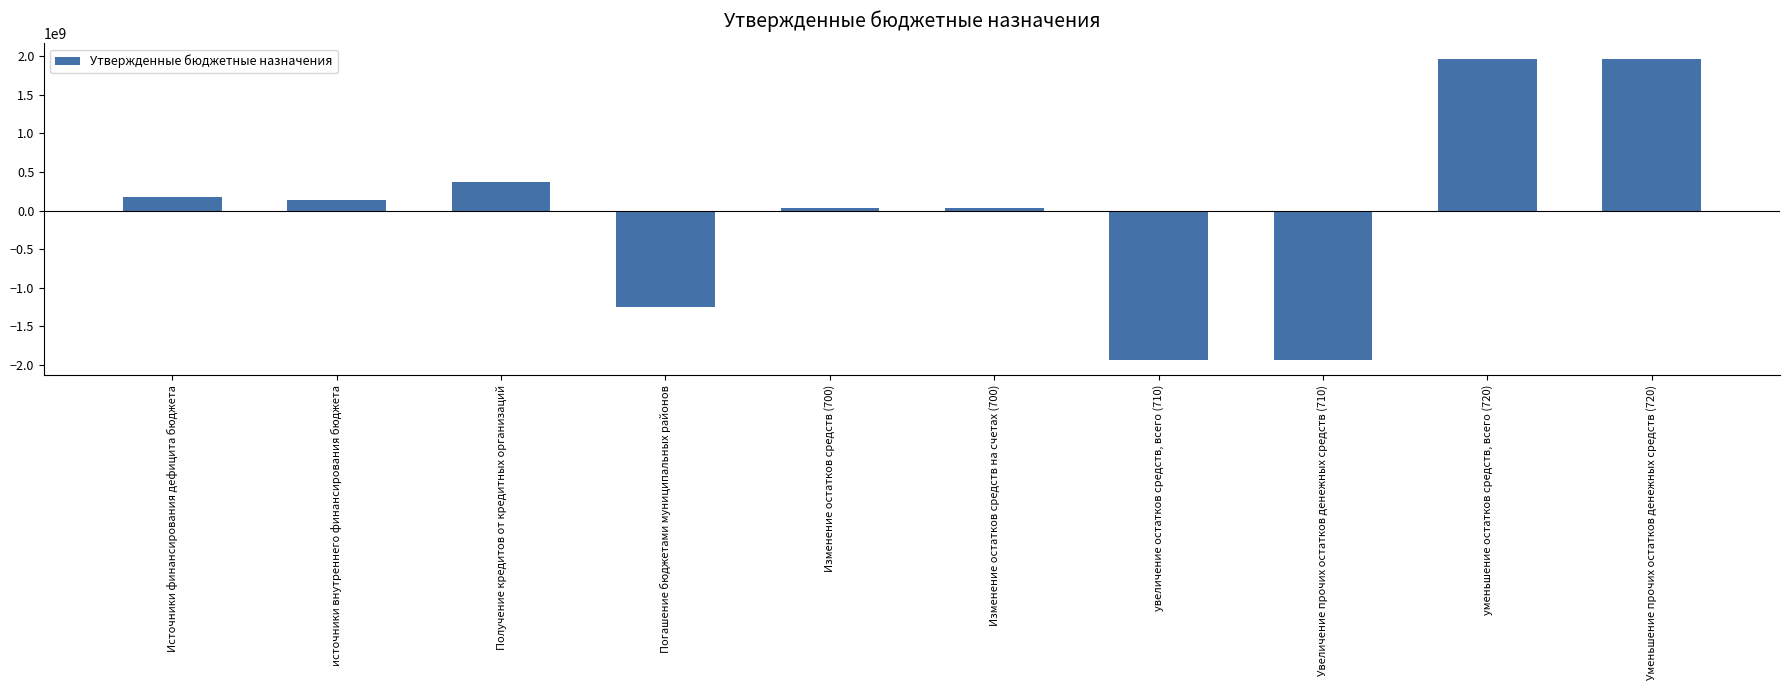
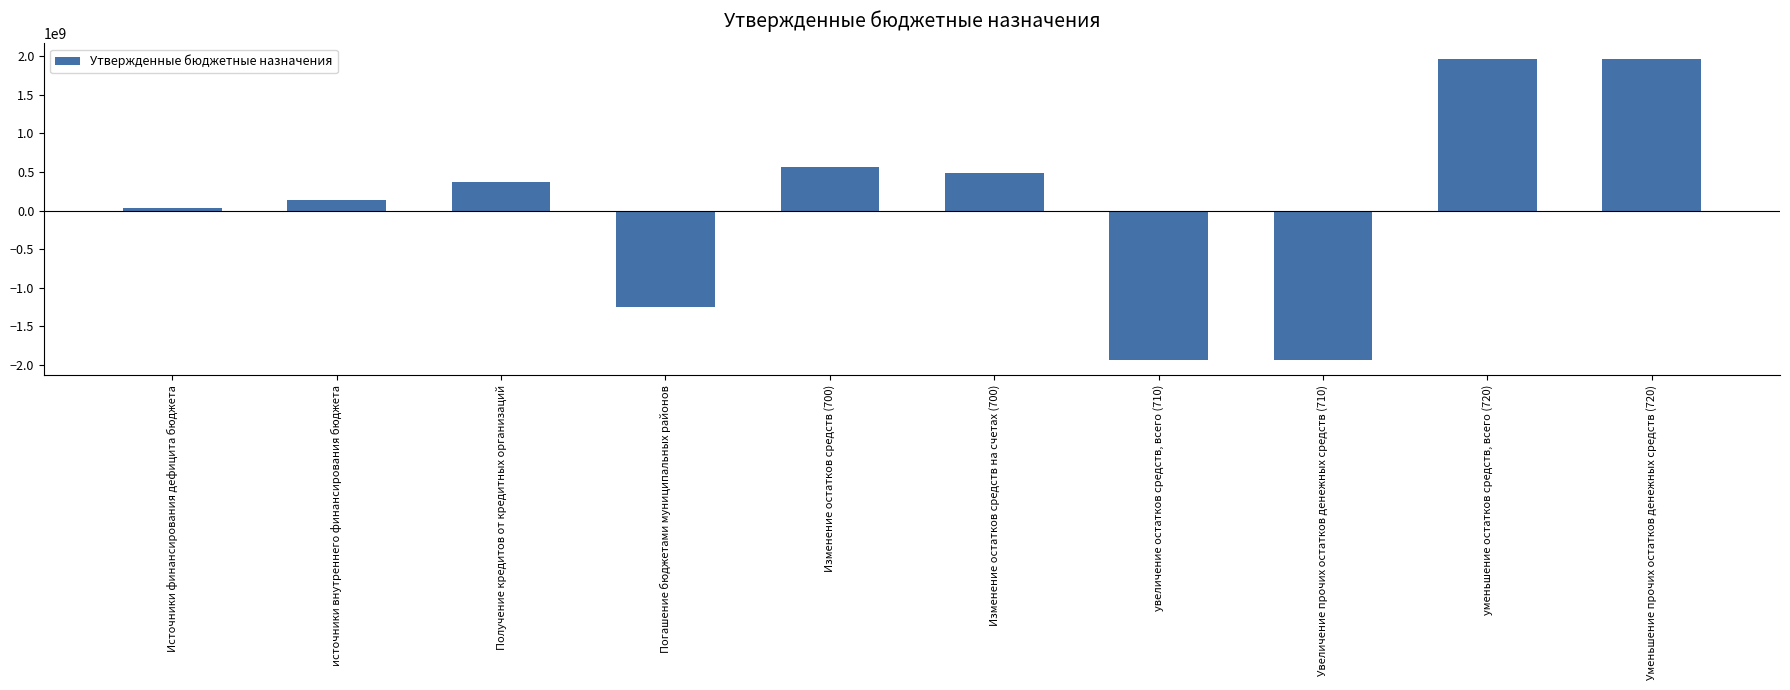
  {
-   "Источники финансирования дефицита бюджета": 200000000,
+   "Источники финансирования дефицита бюджета": 0,
    "источники внутреннего финансирования бюджета": 100000000,
    "Получение кредитов от кредитных организаций": 400000000,
    "Погашение бюджетами муниципальных районов": -1200000000,
-   "Изменение остатков средств (700)": 0,
-   "Изменение остатков средств на счетах (700)": 0,
+   "Изменение остатков средств (700)": 600000000,
+   "Изменение остатков средств на счетах (700)": 500000000,
    "увеличение остатков средств, всего (710)": -1900000000,
    "Увеличение прочих остатков денежных средств (710)": -1900000000,
    "уменьшение остатков средств, всего (720)": 2000000000,
    "Уменьшение прочих остатков денежных средств (720)": 2000000000
  }
